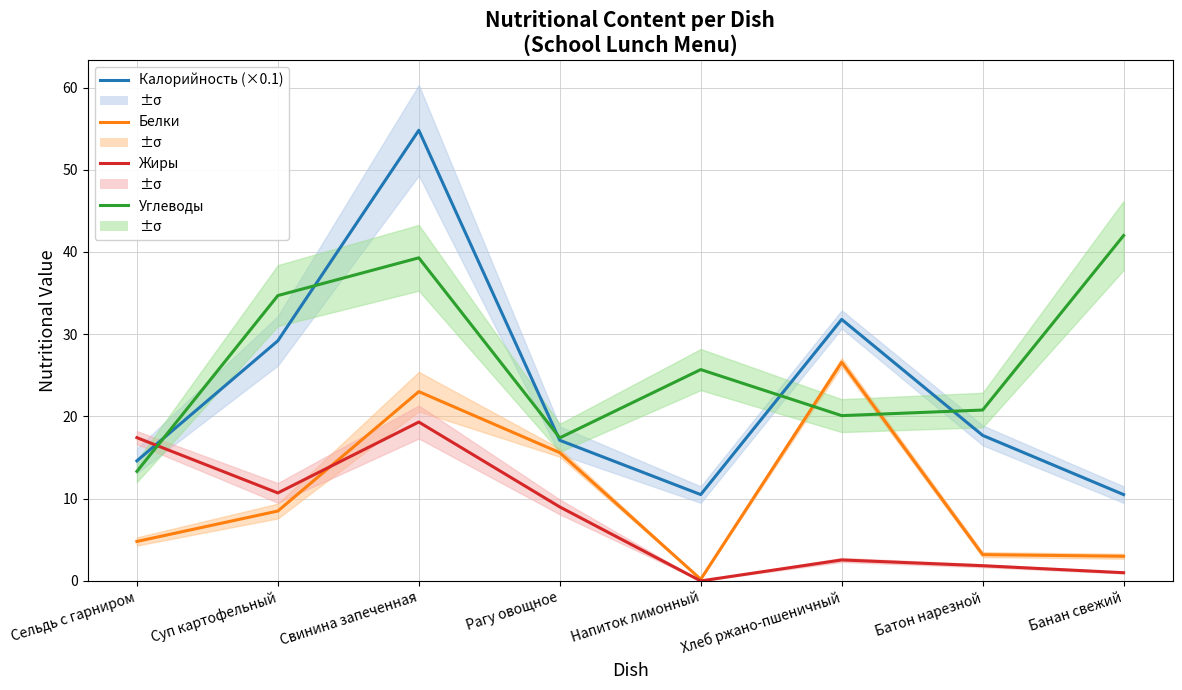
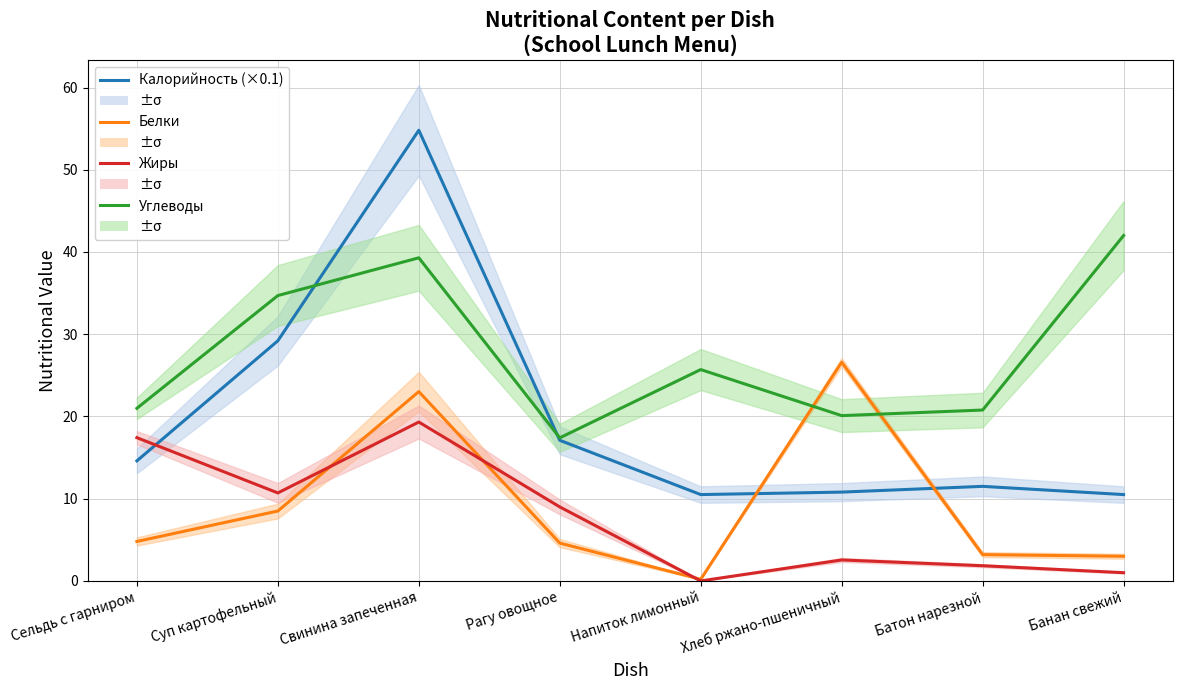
  {
    "Калорийность (×0.1)": {
      "Суп картофельный": 29,
      "Свинина запеченная": 55,
      "Напиток лимонный": 11,
-     "Хлеб ржано-пшеничный": 32,
-     "Батон нарезной": 18,
+     "Хлеб ржано-пшеничный": 11,
+     "Батон нарезной": 12,
      "Банан свежий": 11
    },
    "Белки": {
      "Сельдь с гарниром": 5,
      "Суп картофельный": 9,
      "Свинина запеченная": 23,
-     "Рагу овощное": 16,
+     "Рагу овощное": 5,
      "Хлеб ржано-пшеничный": 27
    },
    "Жиры": {
      "Сельдь с гарниром": 17,
      "Суп картофельный": 11,
      "Свинина запеченная": 19,
      "Рагу овощное": 9
    },
    "Углеводы": {
-     "Сельдь с гарниром": 13,
+     "Сельдь с гарниром": 21,
      "Суп картофельный": 35,
      "Свинина запеченная": 39,
      "Напиток лимонный": 26,
      "Хлеб ржано-пшеничный": 20,
      "Батон нарезной": 21,
      "Банан свежий": 42
    }
  }
